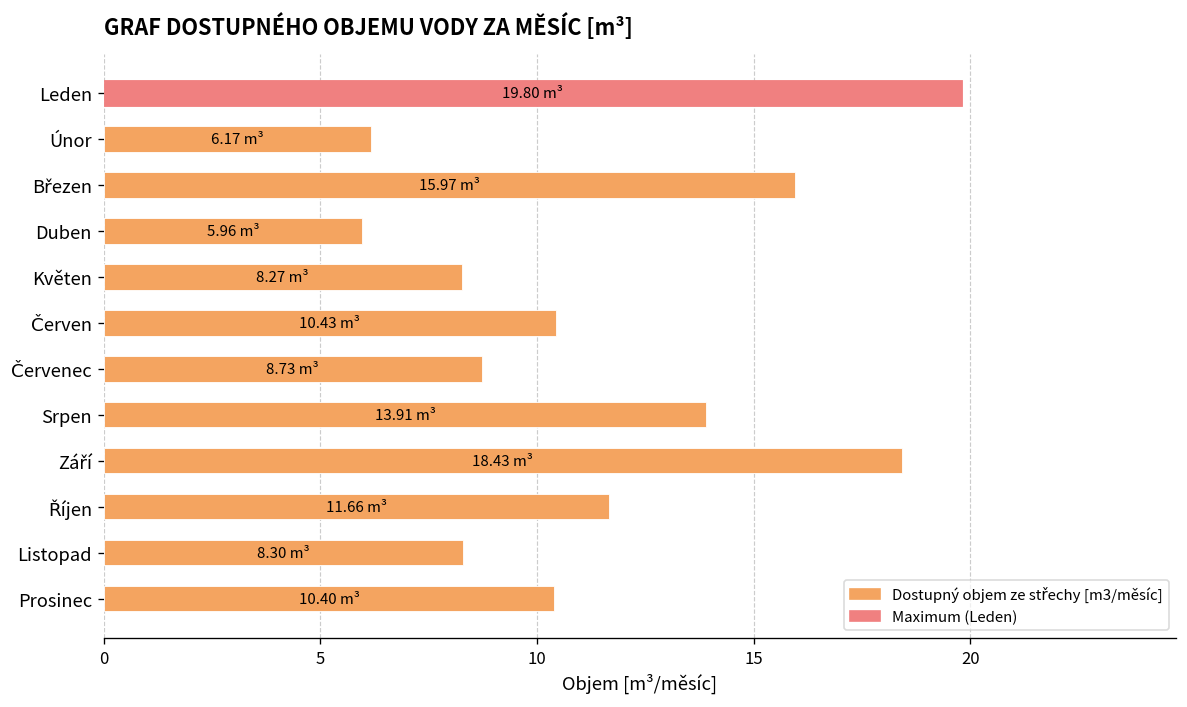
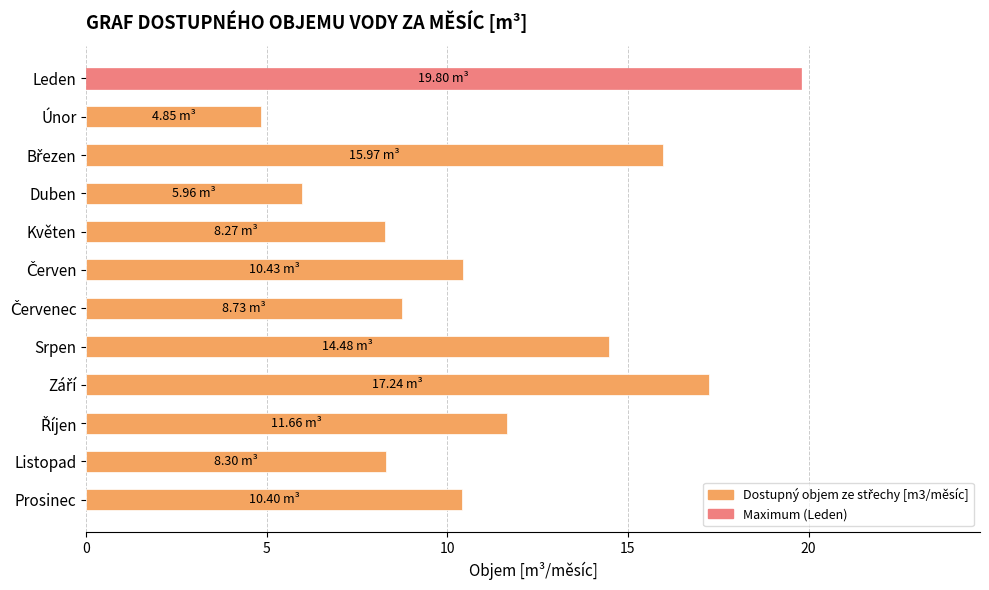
  {
    "Leden": 19.80,
-   "Únor": 6.17,
+   "Únor": 4.85,
    "Březen": 15.97,
    "Duben": 5.96,
    "Květen": 8.27,
    "Červen": 10.43,
    "Červenec": 8.73,
-   "Srpen": 13.91,
-   "Září": 18.43,
+   "Srpen": 14.48,
+   "Září": 17.24,
    "Říjen": 11.66,
    "Listopad": 8.30,
    "Prosinec": 10.40
  }
